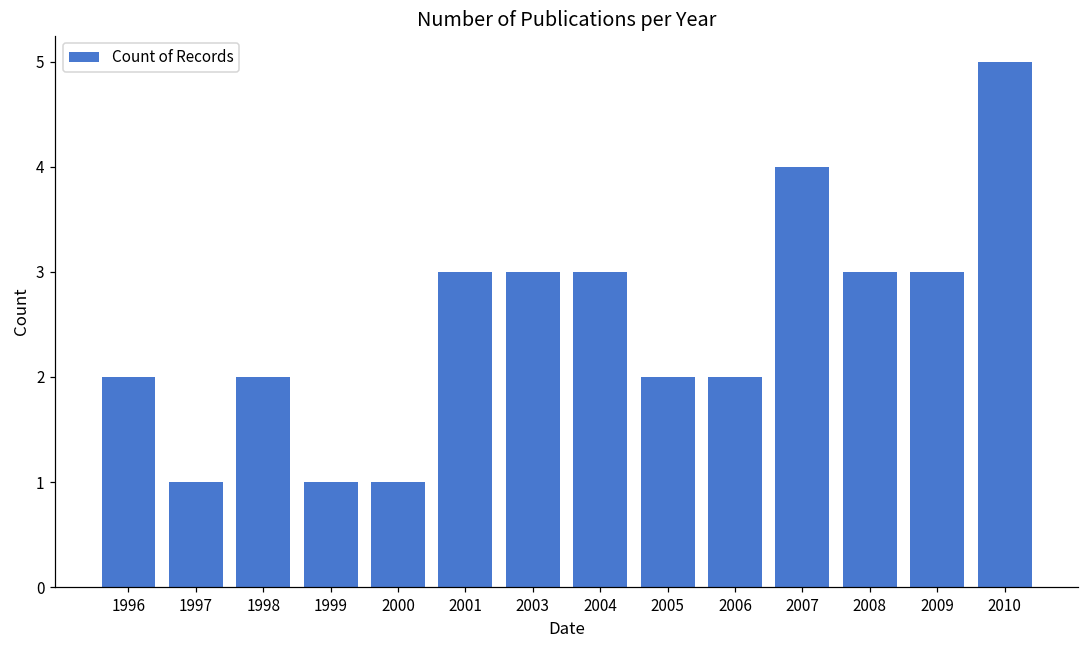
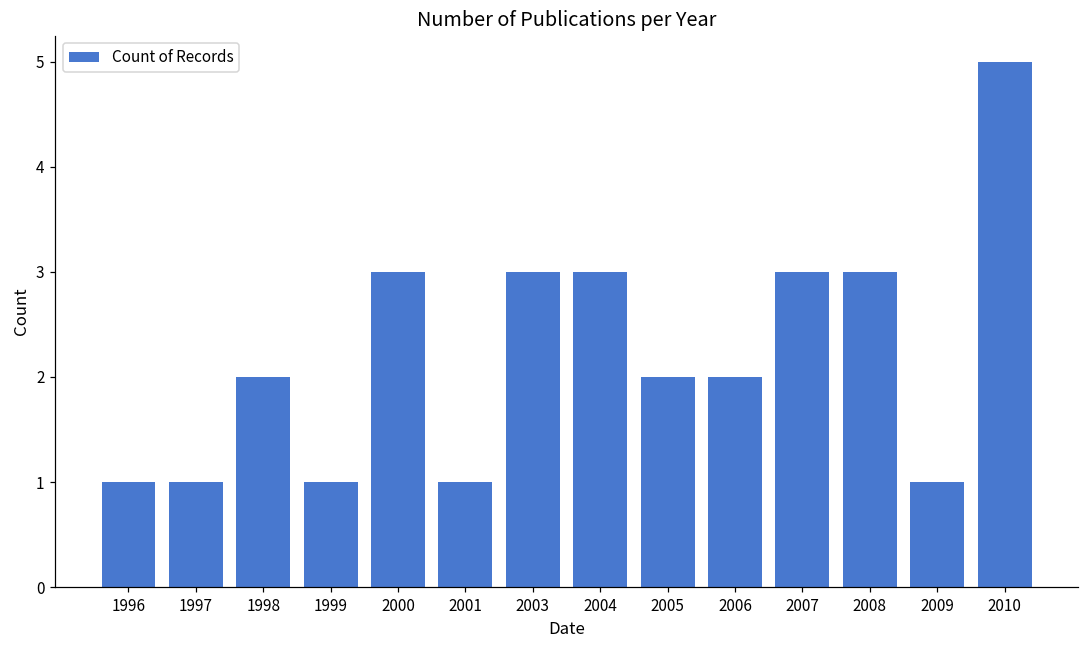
  {
-   "1996": 2,
+   "1996": 1,
    "1997": 1,
    "1998": 2,
    "1999": 1,
-   "2000": 1,
-   "2001": 3,
+   "2000": 3,
+   "2001": 1,
    "2003": 3,
    "2004": 3,
    "2005": 2,
    "2006": 2,
-   "2007": 4,
+   "2007": 3,
    "2008": 3,
-   "2009": 3,
+   "2009": 1,
    "2010": 5
  }
